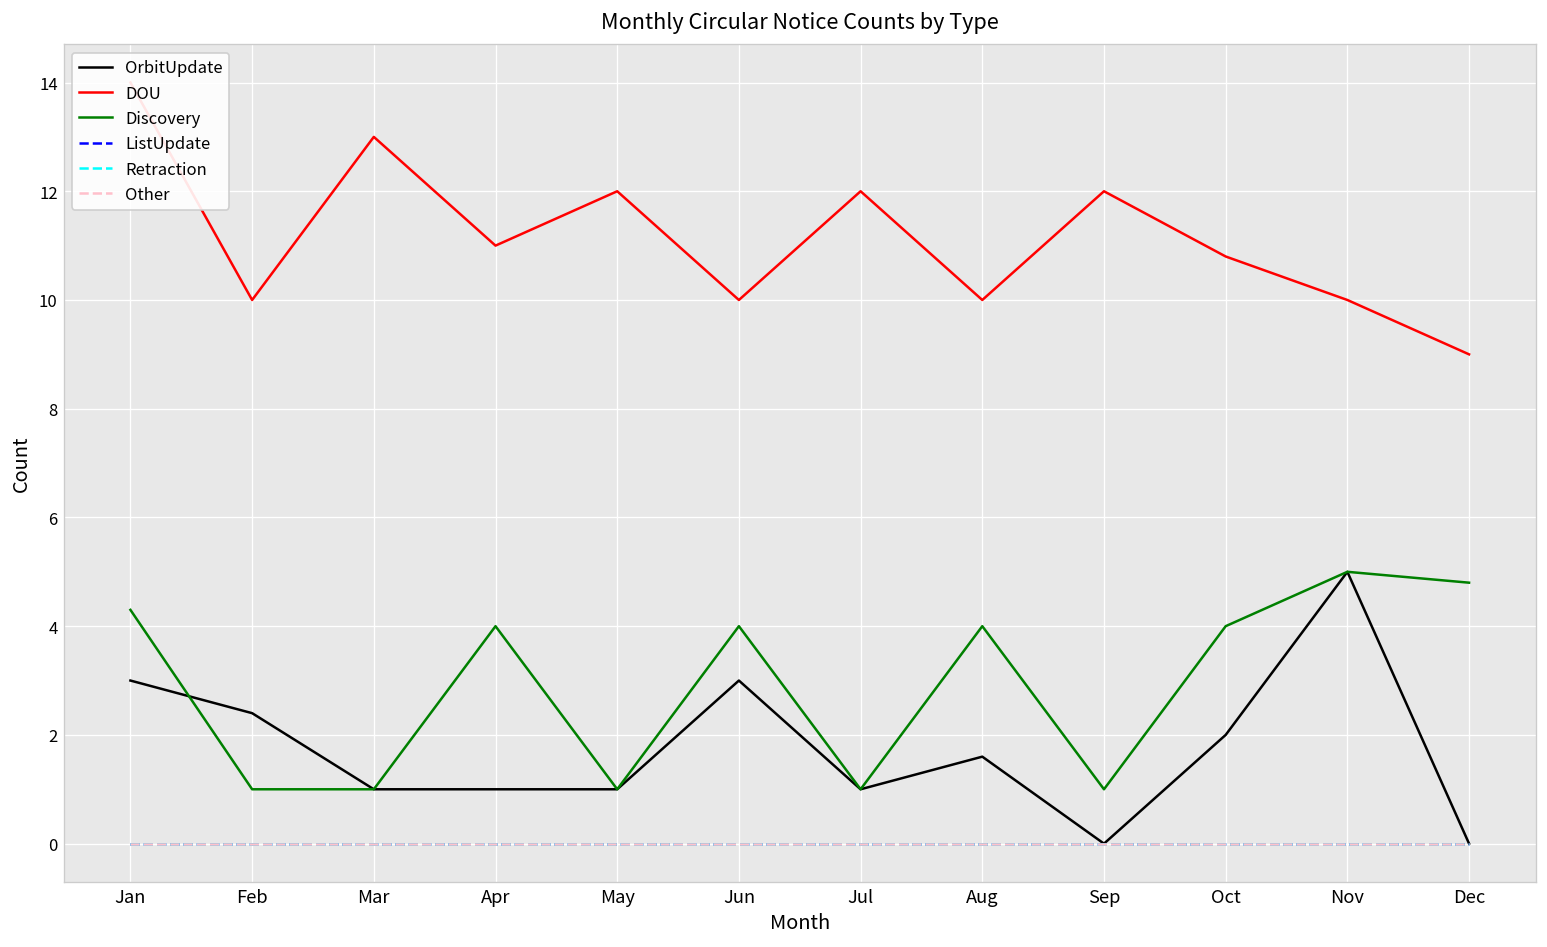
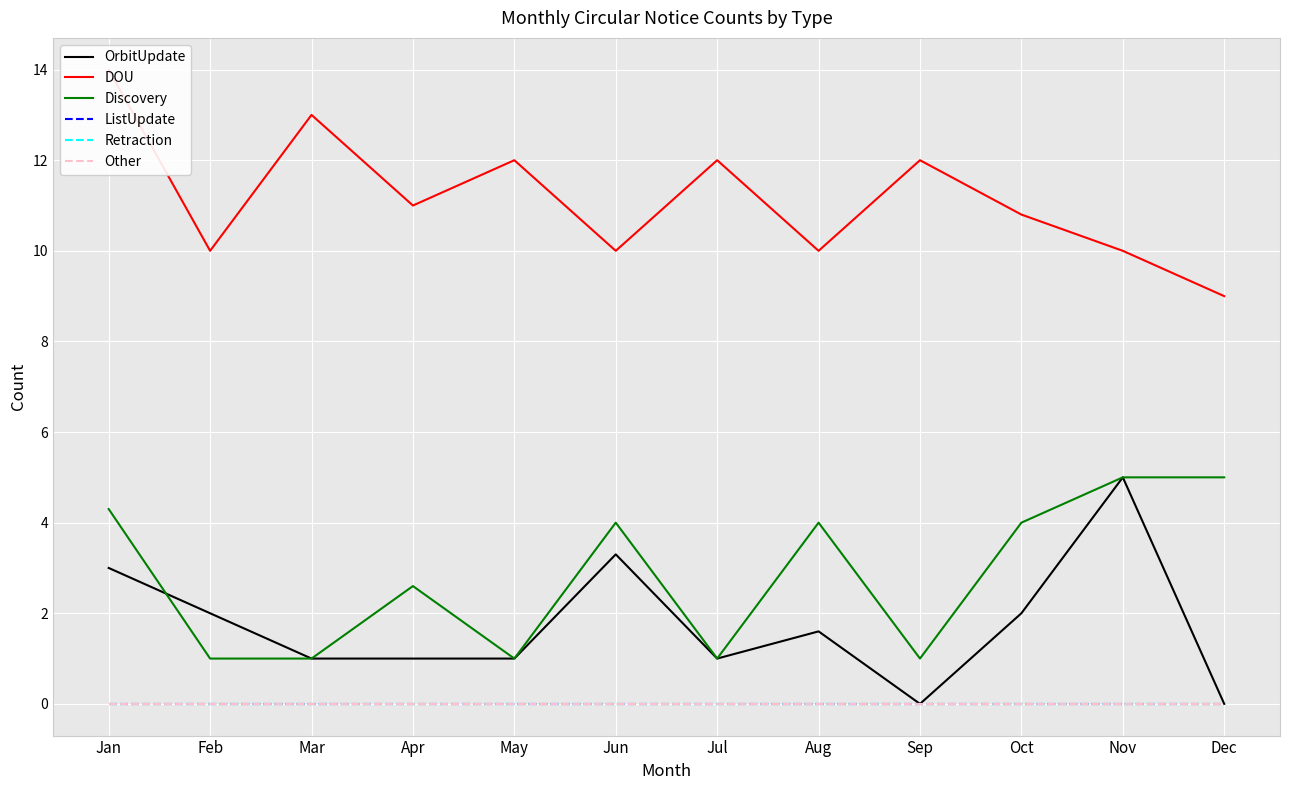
  {
    "OrbitUpdate": {
      "Jan": 3.0,
-     "Feb": 2.4,
+     "Feb": 2.0,
      "Apr": 1.0,
-     "Jun": 3.0,
+     "Jun": 3.3,
      "Aug": 1.6,
      "Oct": 2.0
    },
    "DOU": {
      "Feb": 10.0,
      "Mar": 13.0,
      "Apr": 11.0,
      "May": 12.0,
      "Jun": 10.0,
      "Jul": 12.0,
      "Aug": 10.0,
      "Sep": 12.0,
      "Oct": 10.8,
      "Nov": 10.0,
      "Dec": 9.0
    },
    "Discovery": {
      "Jan": 4.3,
      "Feb": 1.0,
-     "Apr": 4.0,
+     "Apr": 2.6,
      "Jun": 4.0,
      "Aug": 4.0,
      "Sep": 1.0,
      "Oct": 4.0,
-     "Dec": 4.8
+     "Dec": 5.0
    },
    "Other": {
      "Jan": 0.0,
      "Feb": 0.0,
      "Mar": 0.0,
      "Apr": 0.0,
      "May": 0.0,
      "Jun": 0.0,
      "Jul": 0.0,
      "Aug": 0.0,
      "Oct": 0.0,
      "Nov": 0.0
    }
  }
